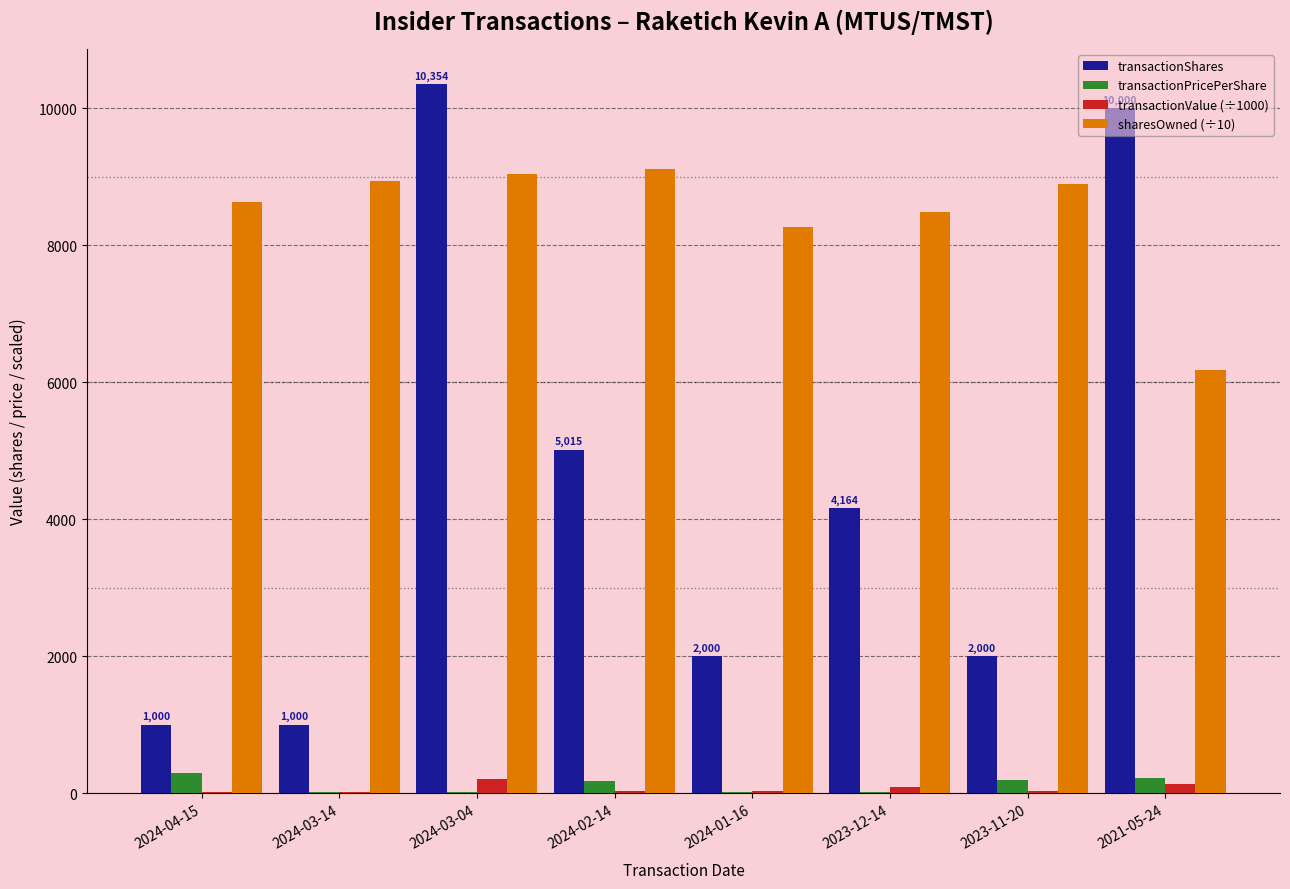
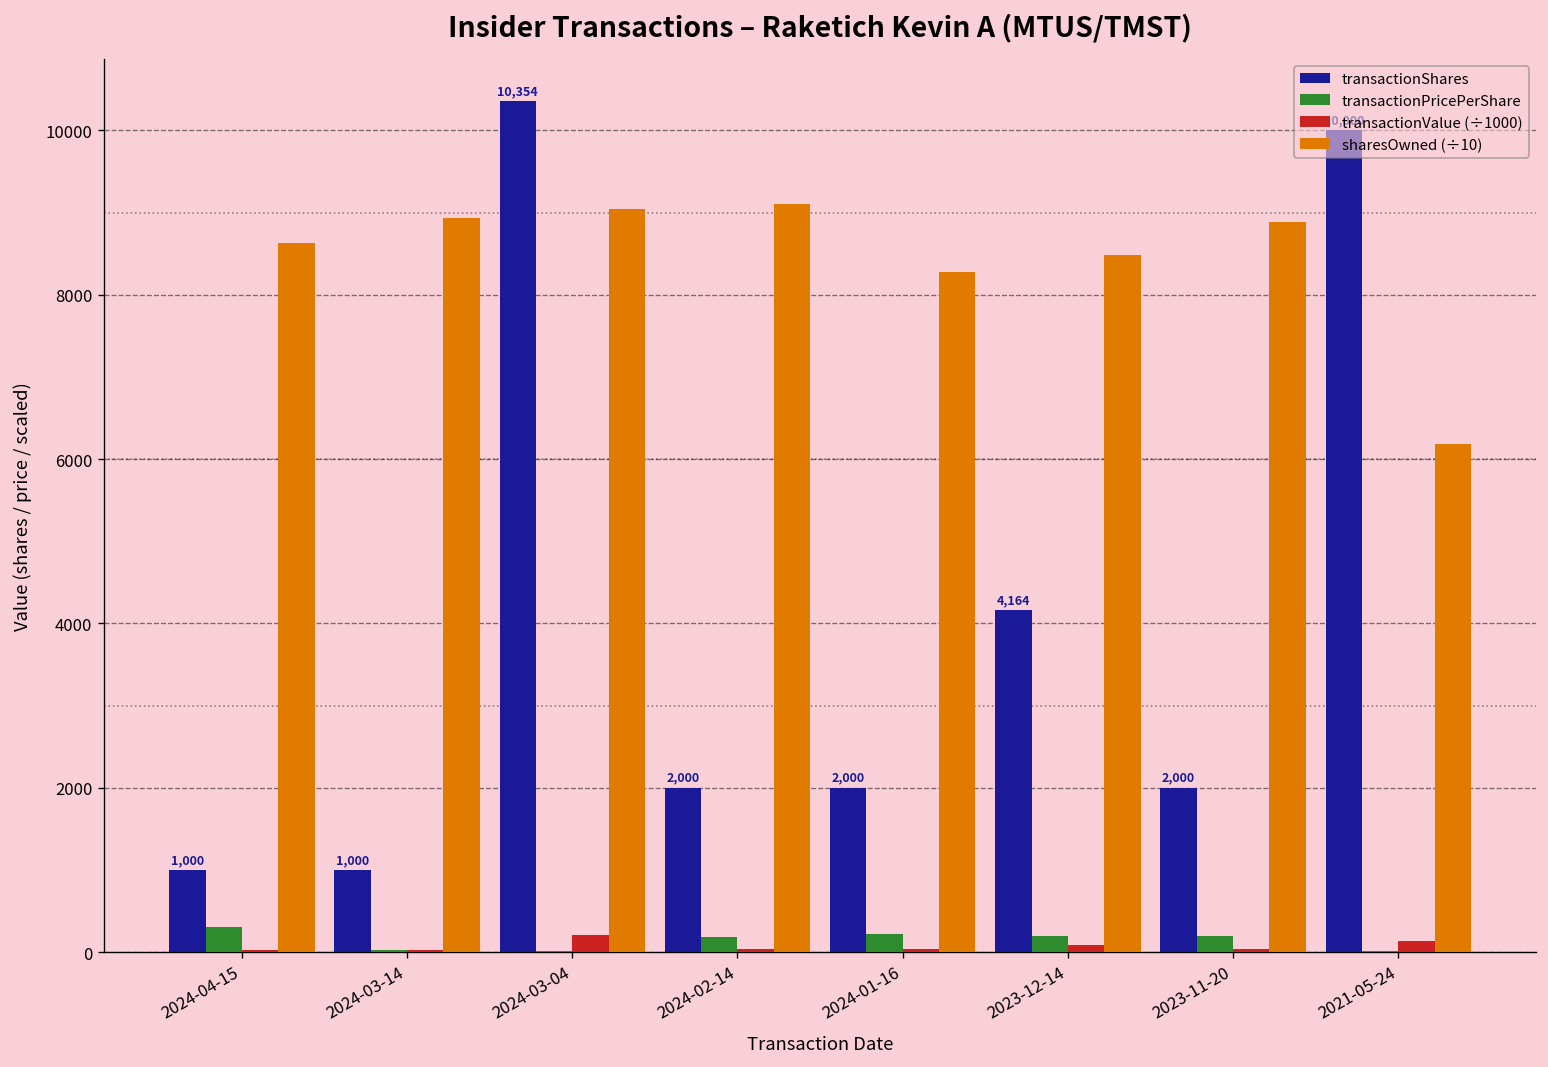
  {
    "transactionShares": {
      "2024-04-15": "1,000",
      "2024-03-14": "1,000",
      "2024-03-04": "10,354",
-     "2024-02-14": "5,015",
+     "2024-02-14": "2,000",
      "2024-01-16": "2,000",
      "2023-12-14": "4,164",
      "2023-11-20": "2,000"
    },
    "transactionPricePerShare": {
      "2024-04-15": "300",
      "2024-02-14": "200",
-     "2024-01-16": "0",
-     "2023-12-14": "0",
+     "2024-01-16": "200",
+     "2023-12-14": "200",
      "2023-11-20": "200",
-     "2021-05-24": "200"
+     "2021-05-24": "0"
    },
    "transactionValue (÷1000)": {
      "2024-03-04": "200",
      "2024-02-14": "0",
      "2024-01-16": "0",
      "2023-12-14": "100",
      "2023-11-20": "0",
      "2021-05-24": "100"
    },
    "sharesOwned (÷10)": {
      "2024-04-15": "8600",
      "2024-03-14": "8900",
      "2024-03-04": "9000",
      "2024-02-14": "9100",
      "2024-01-16": "8300",
      "2023-12-14": "8500",
      "2023-11-20": "8900",
      "2021-05-24": "6200"
    }
  }
